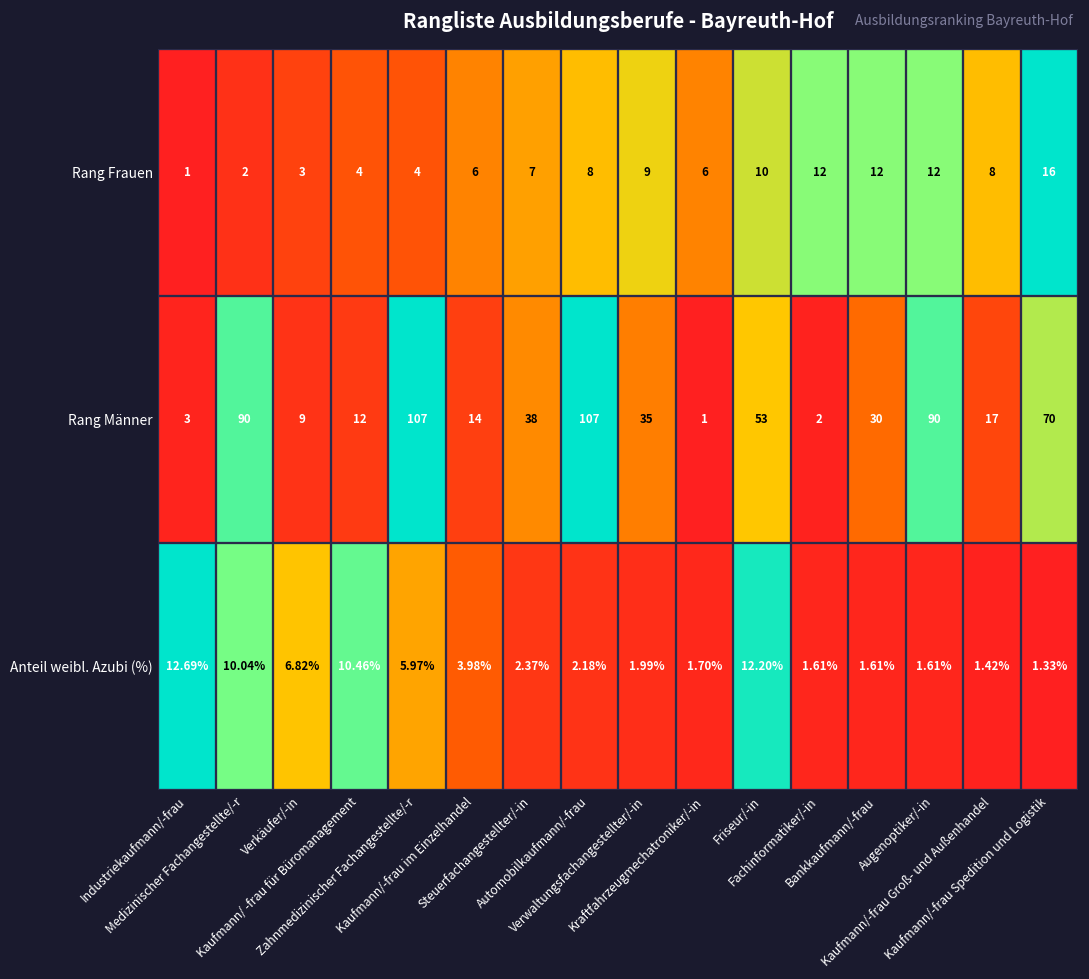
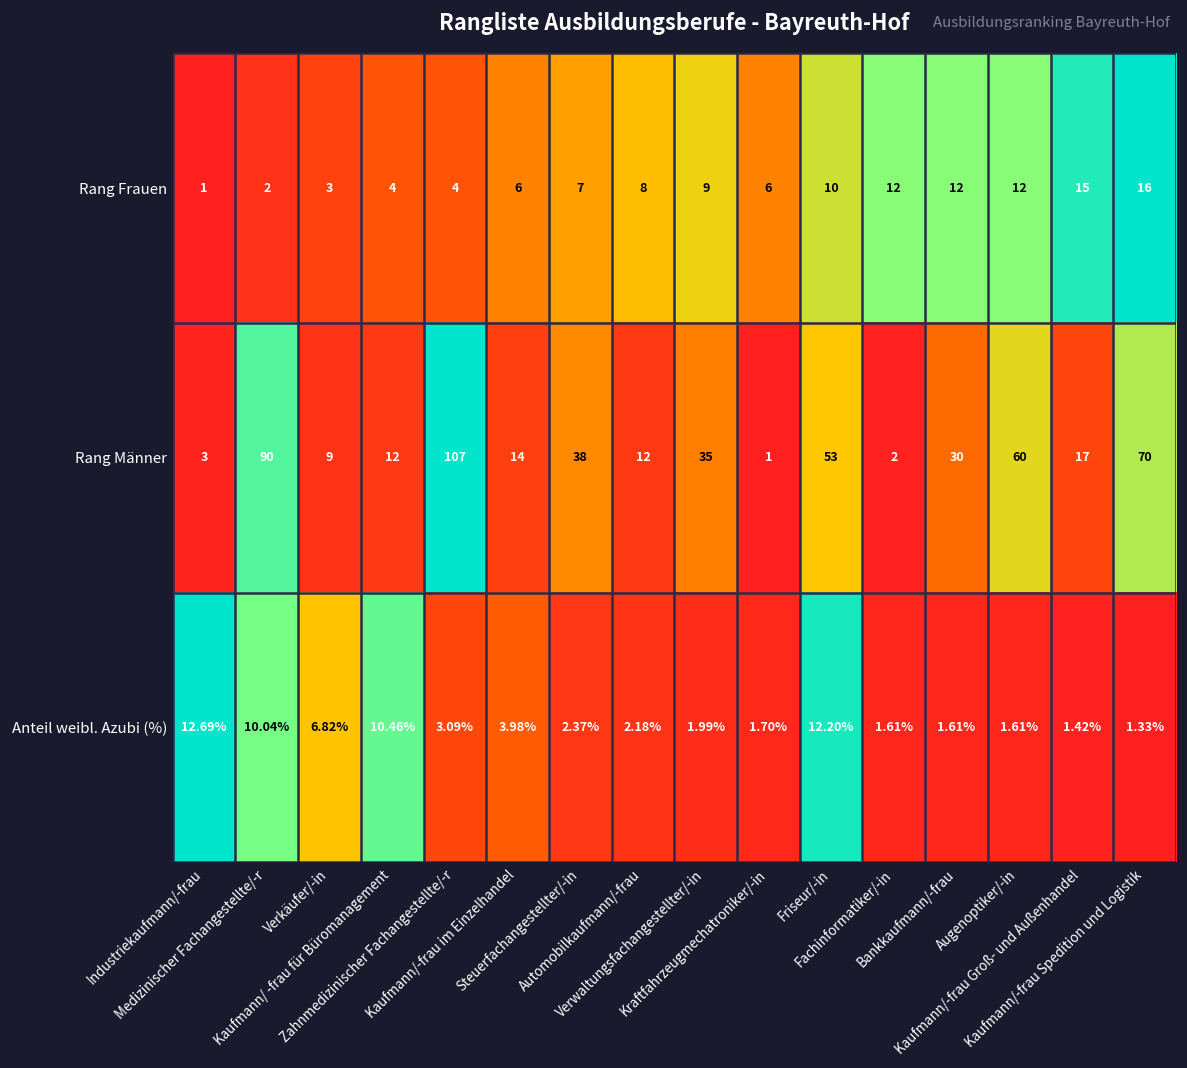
  {
    "Rang Frauen": {
      "Industriekaufmann/-frau": "1",
      "Medizinischer Fachangestellte/-r": "2",
      "Verkäufer/-in": "3",
      "Kaufmann/ -frau für Büromanagement": "4",
      "Zahnmedizinischer Fachangestellte/-r": "4",
      "Kaufmann/-frau im Einzelhandel": "6",
      "Steuerfachangestellter/-in": "7",
      "Automobilkaufmann/-frau": "8",
      "Verwaltungsfachangestellter/-in": "9",
      "Kraftfahrzeugmechatroniker/-in": "6",
      "Friseur/-in": "10",
      "Fachinformatiker/-in": "12",
      "Bankkaufmann/-frau": "12",
      "Augenoptiker/-in": "12",
-     "Kaufmann/-frau Groß- und Außenhandel": "8",
+     "Kaufmann/-frau Groß- und Außenhandel": "15",
      "Kaufmann/-frau Spedition und Logistik": "16"
    },
    "Rang Männer": {
      "Industriekaufmann/-frau": "3",
      "Medizinischer Fachangestellte/-r": "90",
      "Verkäufer/-in": "9",
      "Kaufmann/ -frau für Büromanagement": "12",
      "Zahnmedizinischer Fachangestellte/-r": "107",
      "Kaufmann/-frau im Einzelhandel": "14",
      "Steuerfachangestellter/-in": "38",
-     "Automobilkaufmann/-frau": "107",
+     "Automobilkaufmann/-frau": "12",
      "Verwaltungsfachangestellter/-in": "35",
      "Kraftfahrzeugmechatroniker/-in": "1",
      "Friseur/-in": "53",
      "Fachinformatiker/-in": "2",
      "Bankkaufmann/-frau": "30",
-     "Augenoptiker/-in": "90",
+     "Augenoptiker/-in": "60",
      "Kaufmann/-frau Groß- und Außenhandel": "17",
      "Kaufmann/-frau Spedition und Logistik": "70"
    },
    "Anteil weibl. Azubi (%)": {
      "Industriekaufmann/-frau": "12.69%",
      "Medizinischer Fachangestellte/-r": "10.04%",
      "Verkäufer/-in": "6.82%",
      "Kaufmann/ -frau für Büromanagement": "10.46%",
-     "Zahnmedizinischer Fachangestellte/-r": "5.97%",
+     "Zahnmedizinischer Fachangestellte/-r": "3.09%",
      "Kaufmann/-frau im Einzelhandel": "3.98%",
      "Steuerfachangestellter/-in": "2.37%",
      "Automobilkaufmann/-frau": "2.18%",
      "Verwaltungsfachangestellter/-in": "1.99%",
      "Kraftfahrzeugmechatroniker/-in": "1.70%",
      "Friseur/-in": "12.20%",
      "Fachinformatiker/-in": "1.61%",
      "Bankkaufmann/-frau": "1.61%",
      "Augenoptiker/-in": "1.61%",
      "Kaufmann/-frau Groß- und Außenhandel": "1.42%",
      "Kaufmann/-frau Spedition und Logistik": "1.33%"
    }
  }
